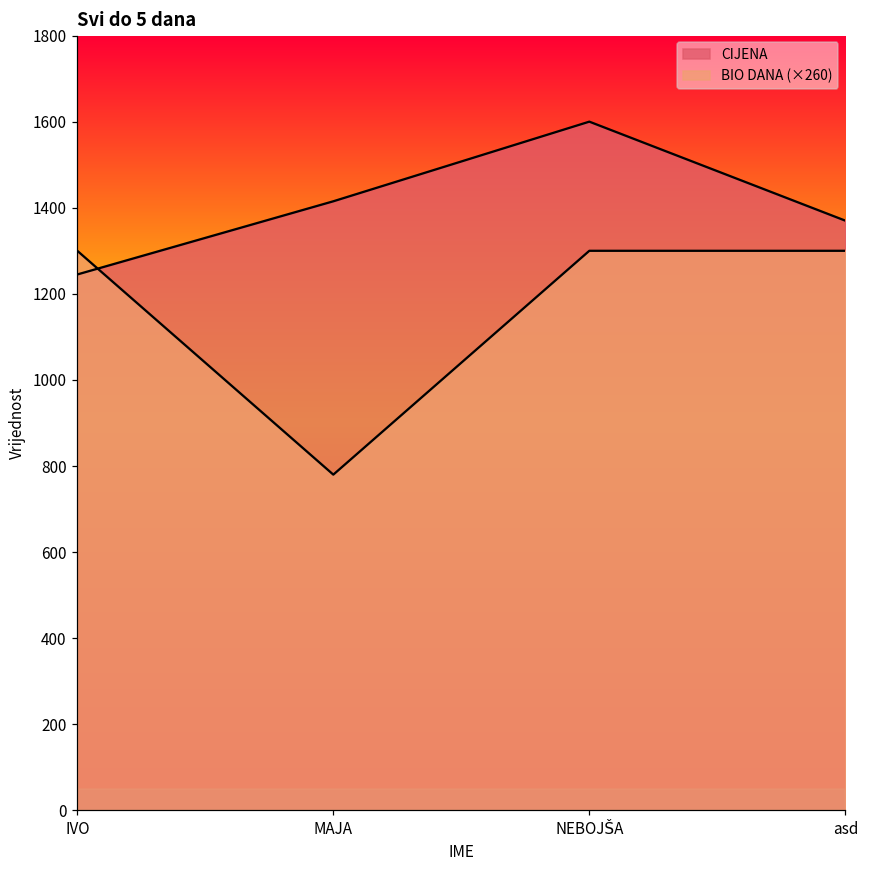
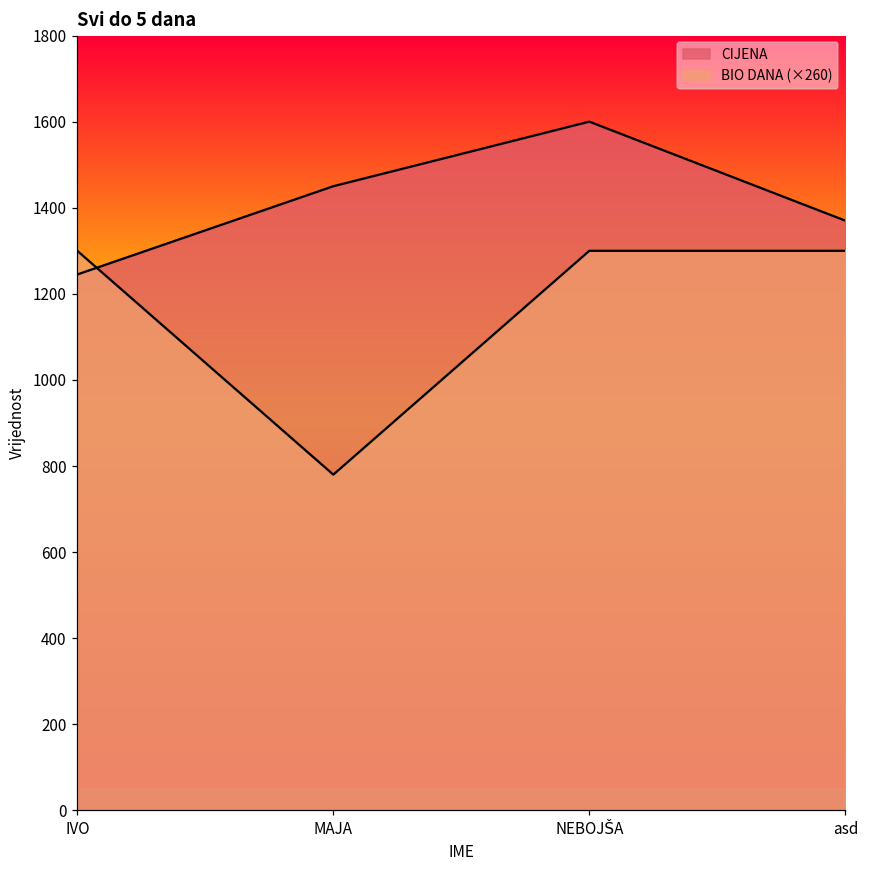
  {
    "CIJENA": {
      "IVO": 1250,
-     "MAJA": 1420,
+     "MAJA": 1450,
      "NEBOJŠA": 1600,
      "asd": 1370
    },
    "BIO DANA (×260)": {
      "IVO": 1300,
      "MAJA": 780,
      "NEBOJŠA": 1300,
      "asd": 1300
    }
  }
